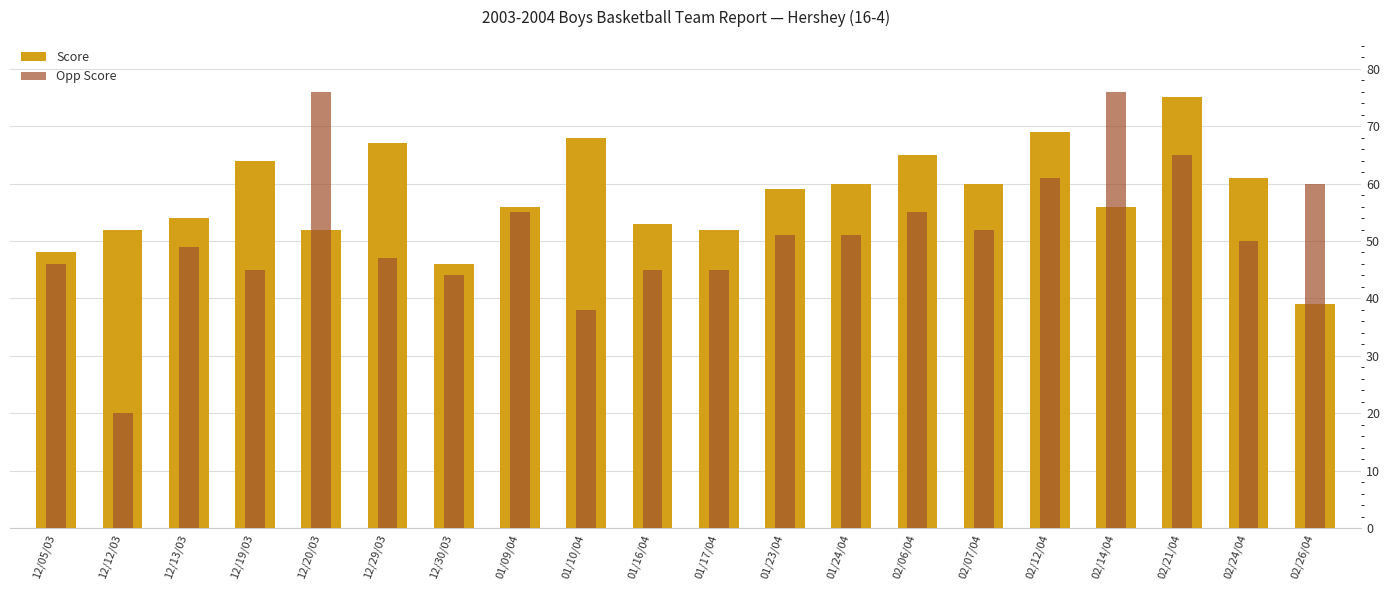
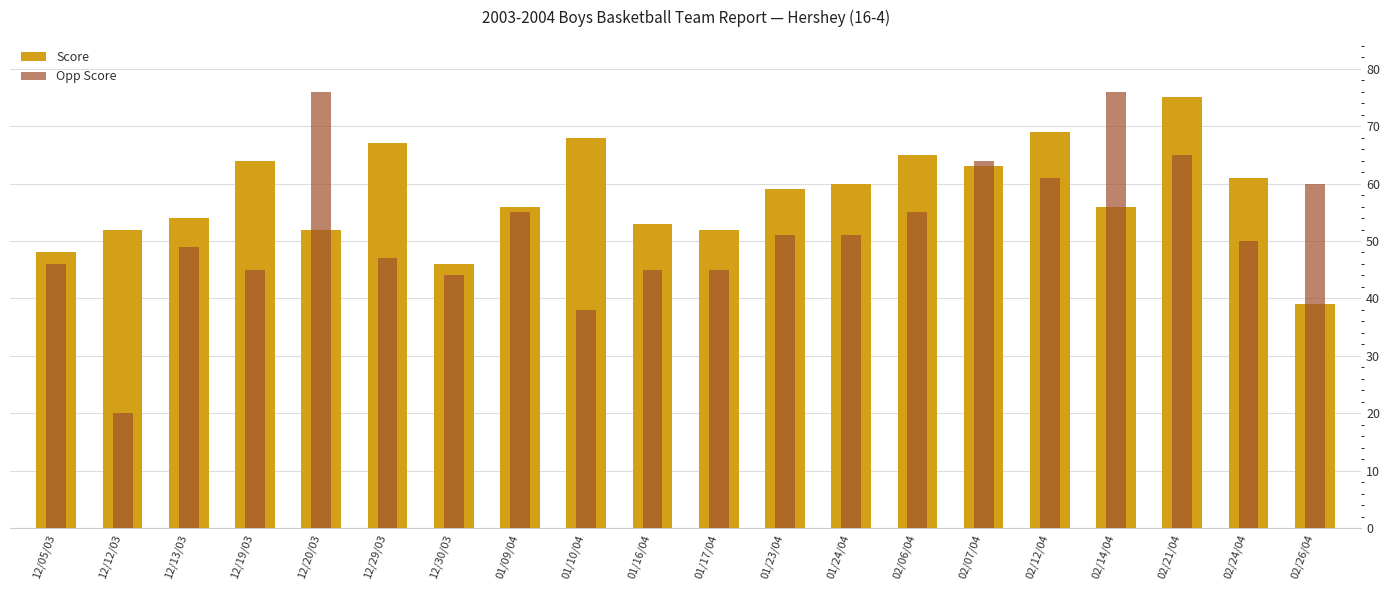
  {
    "Score": {
      "12/05/03": 48,
      "12/12/03": 52,
      "12/13/03": 54,
      "12/19/03": 64,
      "12/29/03": 67,
      "12/30/03": 46,
      "01/09/04": 56,
      "01/10/04": 68,
      "01/16/04": 53,
      "01/17/04": 52,
      "01/23/04": 59,
      "01/24/04": 60,
      "02/06/04": 65,
-     "02/07/04": 60,
+     "02/07/04": 63,
      "02/12/04": 69,
      "02/21/04": 75,
      "02/24/04": 61
    },
    "Opp Score": {
      "12/20/03": 76,
-     "02/07/04": 52,
+     "02/07/04": 64,
      "02/14/04": 76,
      "02/26/04": 60
    }
  }
